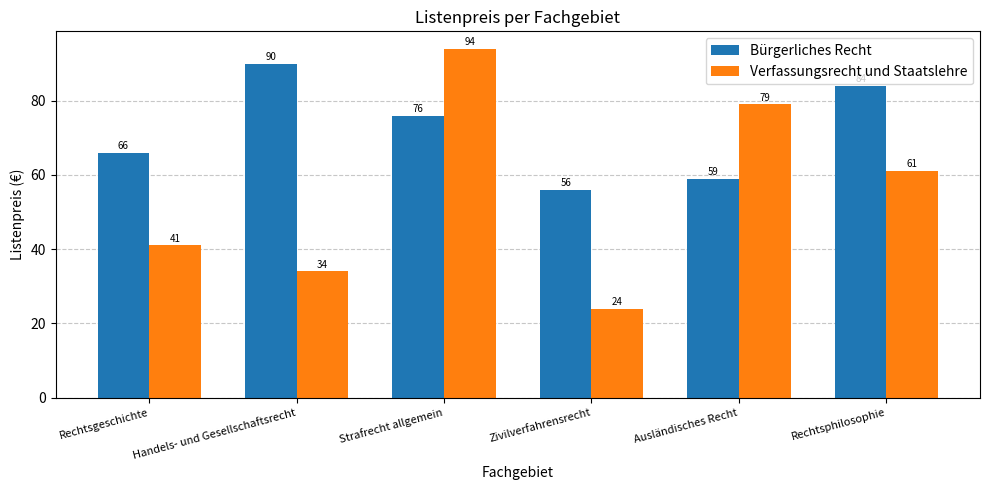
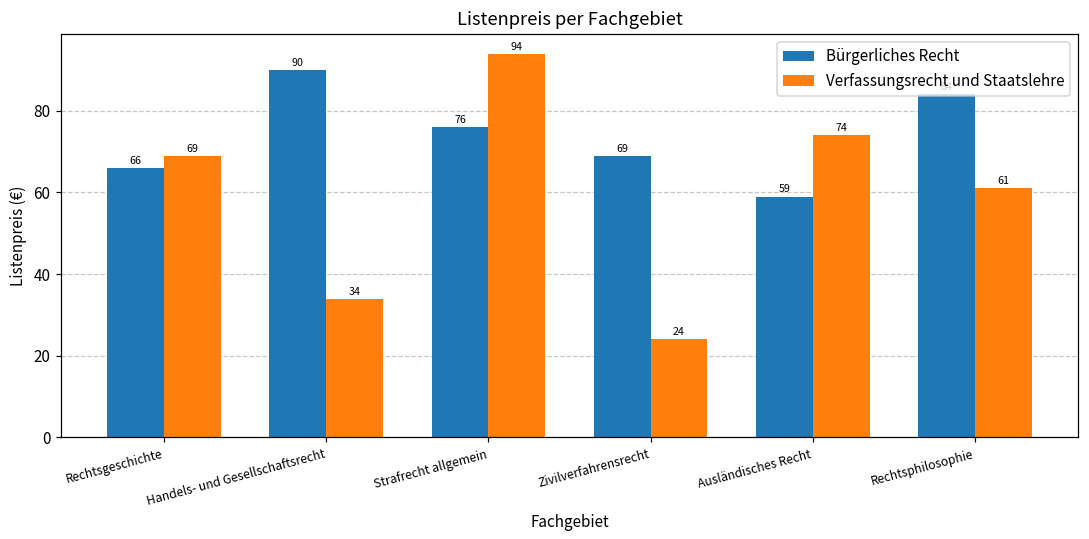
  {
    "Bürgerliches Recht": {
      "Rechtsgeschichte": 66,
      "Handels- und Gesellschaftsrecht": 90,
      "Strafrecht allgemein": 76,
-     "Zivilverfahrensrecht": 56,
+     "Zivilverfahrensrecht": 69,
      "Ausländisches Recht": 59
    },
    "Verfassungsrecht und Staatslehre": {
-     "Rechtsgeschichte": 41,
+     "Rechtsgeschichte": 69,
      "Handels- und Gesellschaftsrecht": 34,
      "Strafrecht allgemein": 94,
      "Zivilverfahrensrecht": 24,
-     "Ausländisches Recht": 79,
+     "Ausländisches Recht": 74,
      "Rechtsphilosophie": 61
    }
  }
